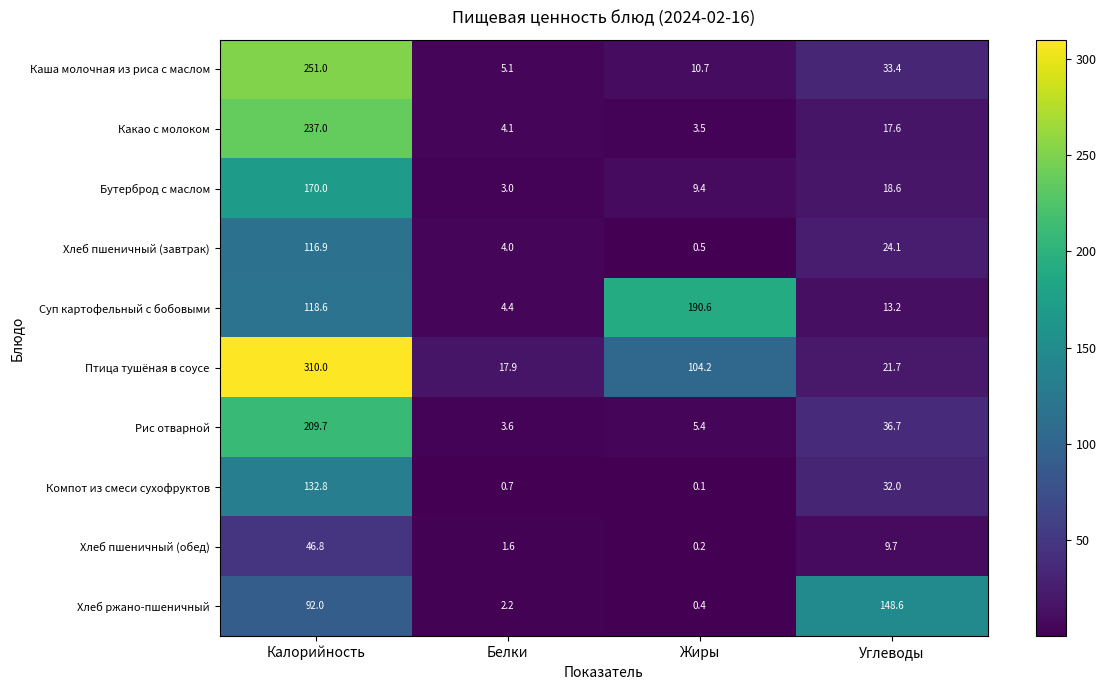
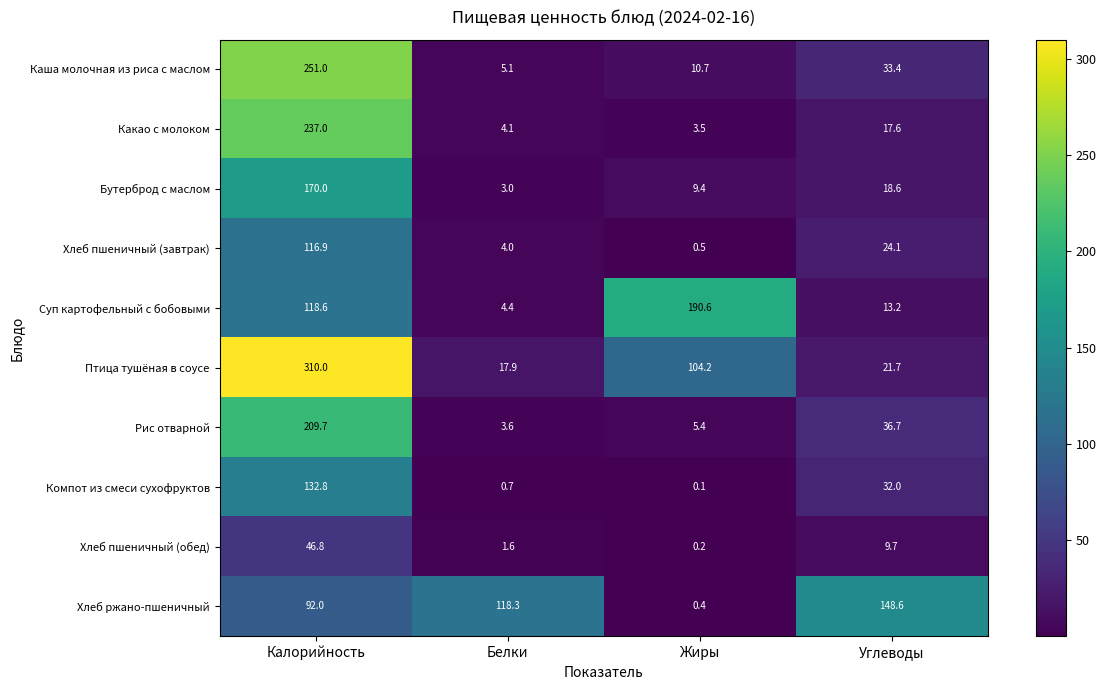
  {
    "Каша молочная из риса с маслом": {
      "Калорийность": 251.0,
      "Белки": 5.1,
      "Жиры": 10.7,
      "Углеводы": 33.4
    },
    "Какао с молоком": {
      "Калорийность": 237.0,
      "Белки": 4.1,
      "Жиры": 3.5,
      "Углеводы": 17.6
    },
    "Бутерброд с маслом": {
      "Калорийность": 170.0,
      "Белки": 3.0,
      "Жиры": 9.4,
      "Углеводы": 18.6
    },
    "Хлеб пшеничный (завтрак)": {
      "Калорийность": 116.9,
      "Белки": 4.0,
      "Жиры": 0.5,
      "Углеводы": 24.1
    },
    "Суп картофельный с бобовыми": {
      "Калорийность": 118.6,
      "Белки": 4.4,
      "Жиры": 190.6,
      "Углеводы": 13.2
    },
    "Птица тушёная в соусе": {
      "Калорийность": 310.0,
      "Белки": 17.9,
      "Жиры": 104.2,
      "Углеводы": 21.7
    },
    "Рис отварной": {
      "Калорийность": 209.7,
      "Белки": 3.6,
      "Жиры": 5.4,
      "Углеводы": 36.7
    },
    "Компот из смеси сухофруктов": {
      "Калорийность": 132.8,
      "Белки": 0.7,
      "Жиры": 0.1,
      "Углеводы": 32.0
    },
    "Хлеб пшеничный (обед)": {
      "Калорийность": 46.8,
      "Белки": 1.6,
      "Жиры": 0.2,
      "Углеводы": 9.7
    },
    "Хлеб ржано-пшеничный": {
      "Калорийность": 92.0,
-     "Белки": 2.2,
+     "Белки": 118.3,
      "Жиры": 0.4,
      "Углеводы": 148.6
    }
  }
